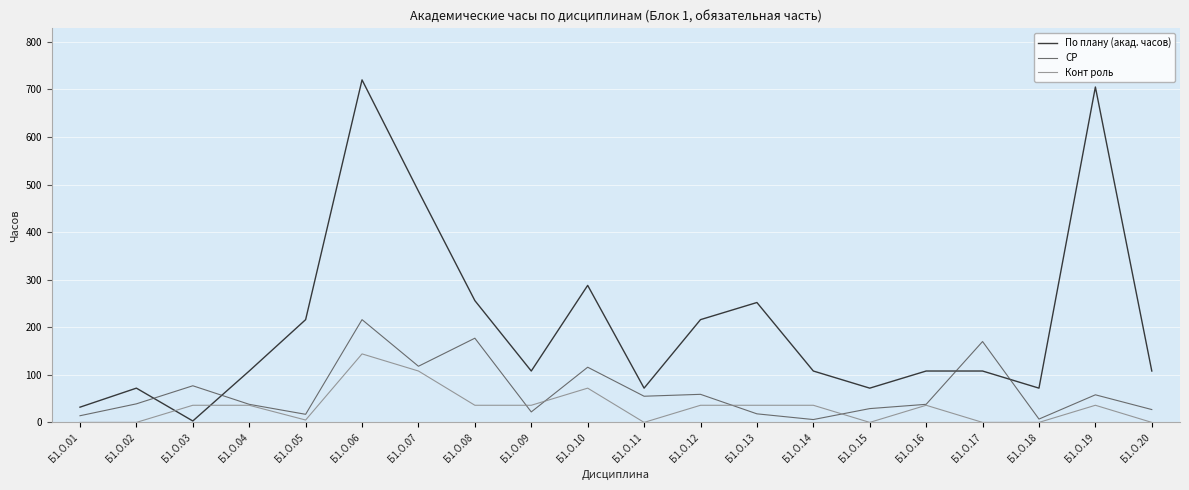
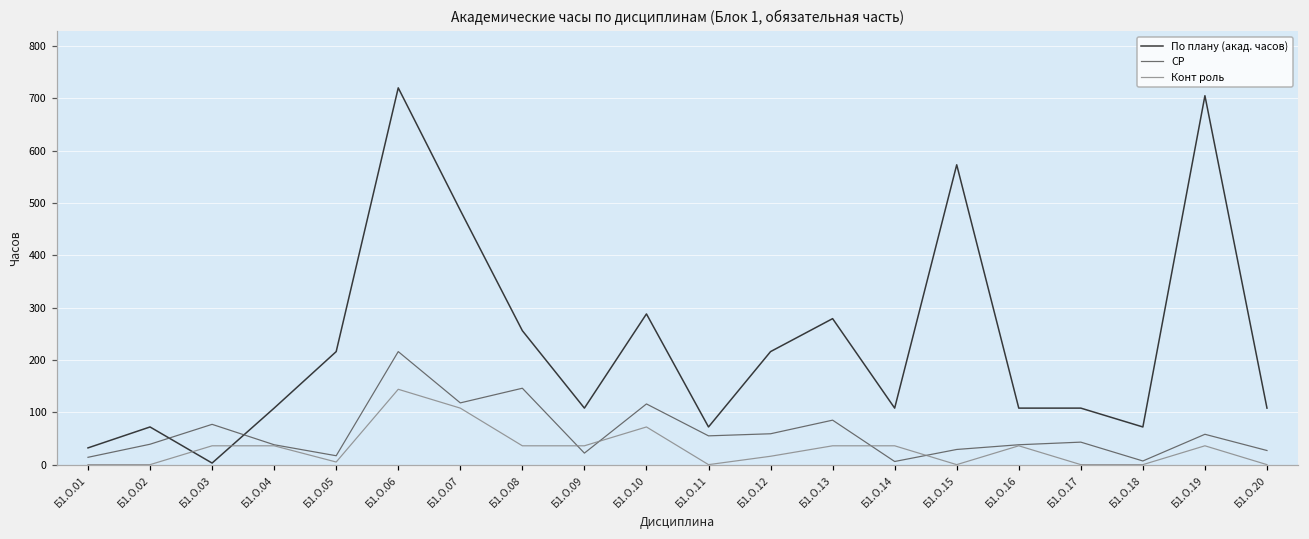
  {
    "По плану (акад. часов)": {
      "Б1.О.01": 30,
      "Б1.О.02": 70,
      "Б1.О.03": 0,
      "Б1.О.04": 110,
      "Б1.О.05": 220,
      "Б1.О.06": 720,
      "Б1.О.07": 490,
      "Б1.О.08": 260,
      "Б1.О.09": 110,
      "Б1.О.10": 290,
      "Б1.О.11": 70,
      "Б1.О.12": 220,
-     "Б1.О.13": 250,
+     "Б1.О.13": 280,
      "Б1.О.14": 110,
-     "Б1.О.15": 70,
+     "Б1.О.15": 570,
      "Б1.О.16": 110,
      "Б1.О.17": 110,
      "Б1.О.18": 70,
      "Б1.О.19": 710,
      "Б1.О.20": 110
    },
    "СР": {
      "Б1.О.01": 10,
      "Б1.О.02": 40,
      "Б1.О.03": 80,
      "Б1.О.05": 20,
      "Б1.О.06": 220,
      "Б1.О.07": 120,
-     "Б1.О.08": 180,
+     "Б1.О.08": 150,
      "Б1.О.09": 20,
      "Б1.О.10": 120,
      "Б1.О.11": 60,
      "Б1.О.12": 60,
-     "Б1.О.13": 20,
+     "Б1.О.13": 90,
      "Б1.О.14": 10,
      "Б1.О.15": 30,
-     "Б1.О.17": 170,
+     "Б1.О.17": 40,
      "Б1.О.18": 10,
      "Б1.О.19": 60,
      "Б1.О.20": 30
    },
    "Конт роль": {
      "Б1.О.01": 0,
      "Б1.О.02": 0,
      "Б1.О.03": 40,
      "Б1.О.05": 10,
      "Б1.О.06": 140,
      "Б1.О.07": 110,
      "Б1.О.08": 40,
      "Б1.О.09": 40,
      "Б1.О.10": 70,
      "Б1.О.11": 0,
-     "Б1.О.12": 40,
+     "Б1.О.12": 20,
      "Б1.О.13": 40,
      "Б1.О.14": 40,
      "Б1.О.15": 0,
      "Б1.О.17": 0,
      "Б1.О.18": 0,
      "Б1.О.19": 40,
      "Б1.О.20": 0
    }
  }
